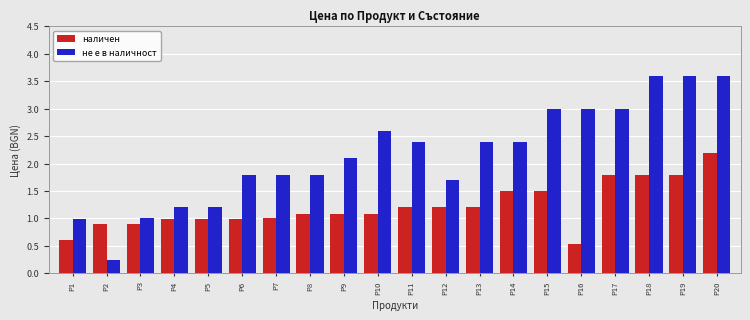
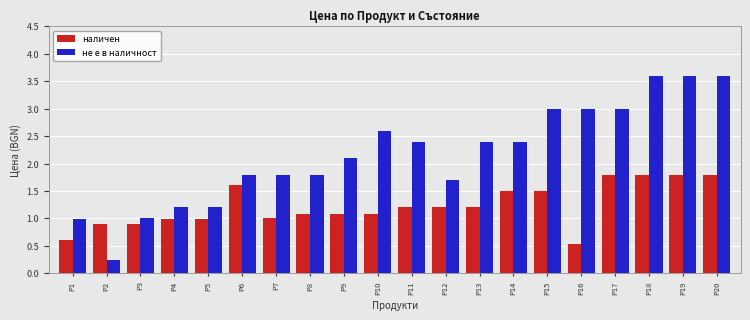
  {
    "наличен": {
      "P1": 0.6,
      "P2": 0.9,
      "P3": 0.9,
      "P4": 1.0,
      "P5": 1.0,
-     "P6": 1.0,
+     "P6": 1.6,
      "P7": 1.0,
      "P8": 1.1,
      "P9": 1.1,
      "P10": 1.1,
      "P11": 1.2,
      "P12": 1.2,
      "P13": 1.2,
      "P14": 1.5,
      "P15": 1.5,
      "P16": 0.5,
      "P17": 1.8,
      "P18": 1.8,
      "P19": 1.8,
-     "P20": 2.2
+     "P20": 1.8
    },
    "не е в наличност": {
      "P1": 1.0,
      "P2": 0.2,
      "P3": 1.0,
      "P4": 1.2,
      "P5": 1.2,
      "P6": 1.8,
      "P7": 1.8,
      "P8": 1.8,
      "P9": 2.1,
      "P10": 2.6,
      "P11": 2.4,
      "P12": 1.7,
      "P13": 2.4,
      "P14": 2.4,
      "P15": 3.0,
      "P16": 3.0,
      "P17": 3.0,
      "P18": 3.6,
      "P19": 3.6,
      "P20": 3.6
    }
  }
